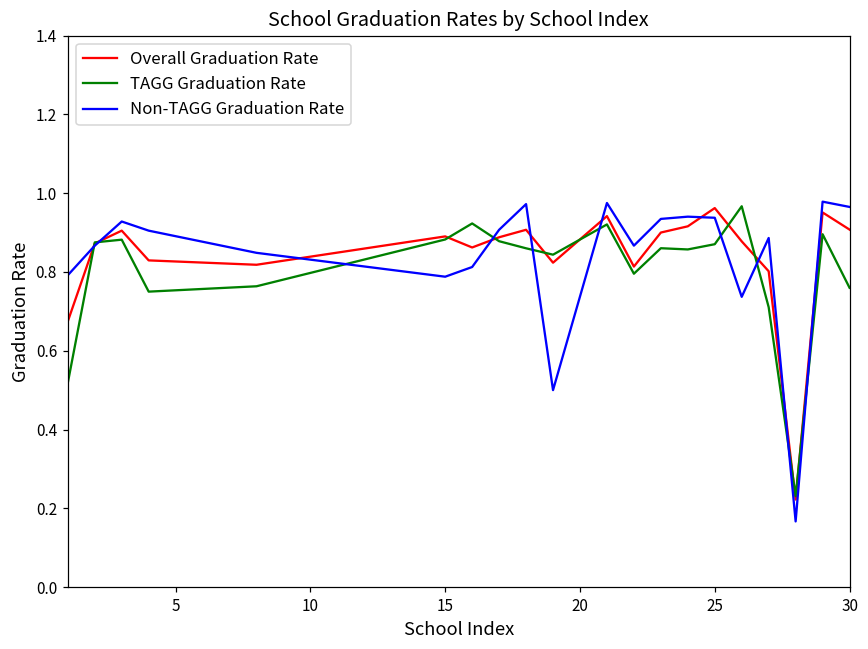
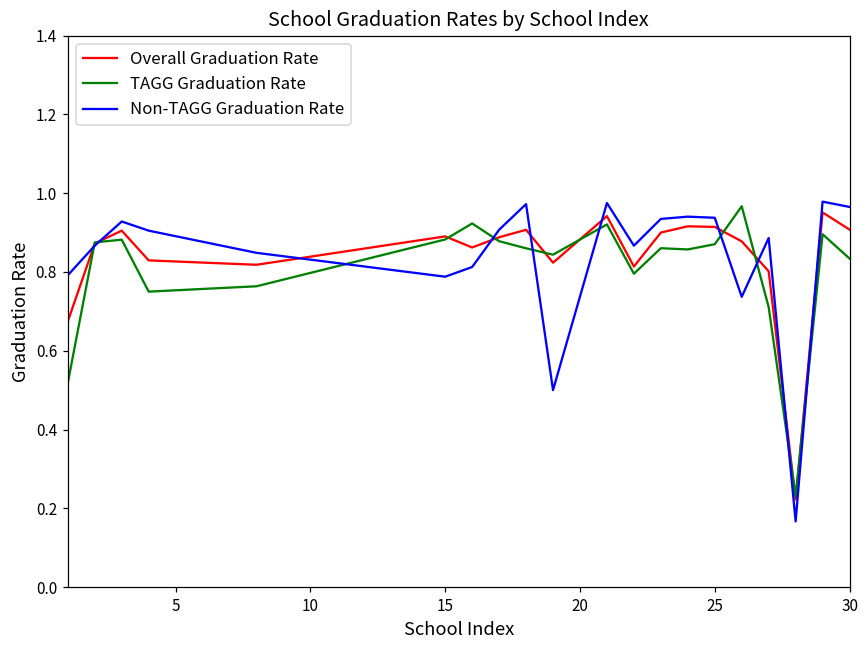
  {
    "Overall Graduation Rate": {
      "15": 0.89,
-     "25": 0.96,
+     "25": 0.91,
      "30": 0.91
    },
    "TAGG Graduation Rate": {
      "15": 0.88,
      "25": 0.87,
-     "30": 0.76
+     "30": 0.83
    },
    "Non-TAGG Graduation Rate": {
      "15": 0.79,
      "25": 0.94,
      "30": 0.97
    }
  }
